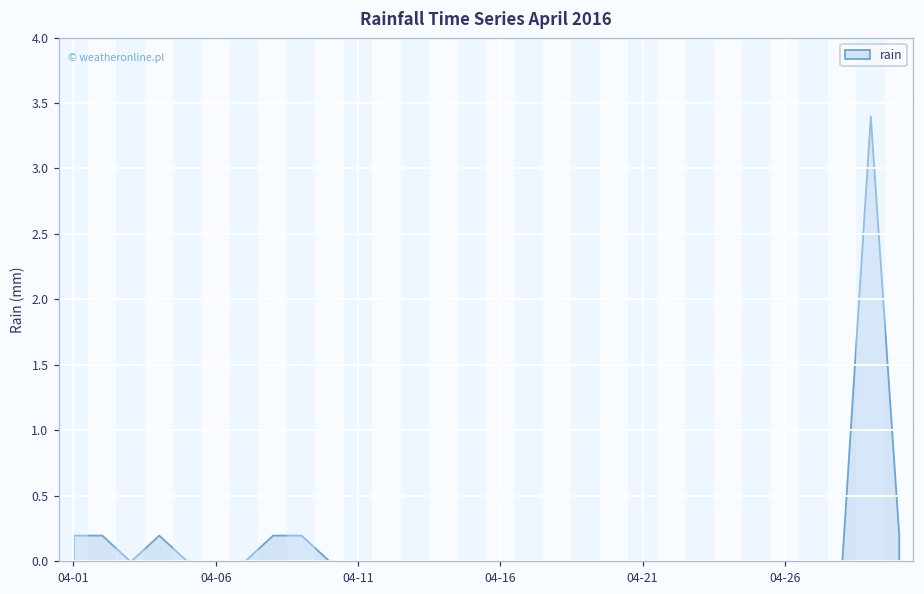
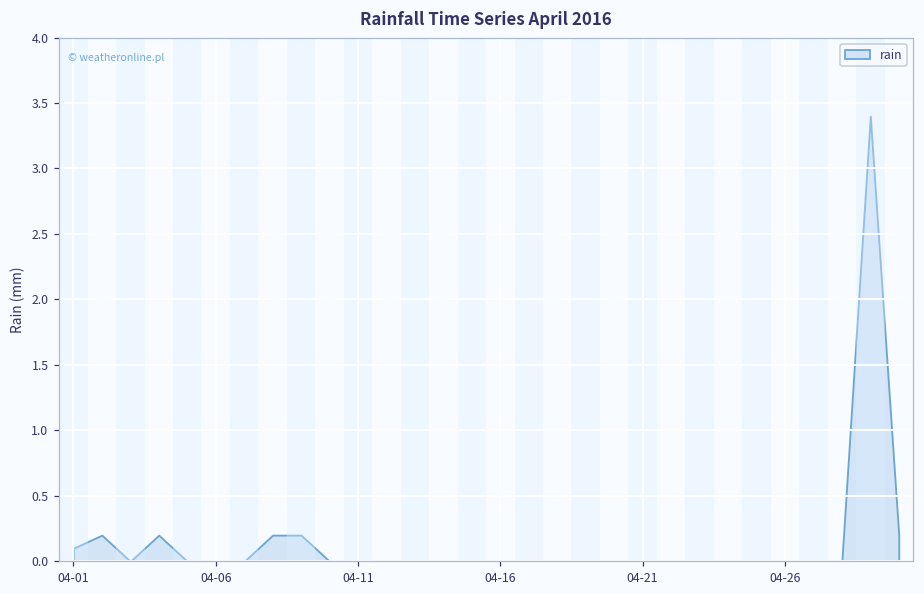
  {
-   "04-01": 0.2,
+   "04-01": 0.1,
    "04-06": 0.0,
    "04-11": 0.0,
    "04-16": 0.0,
    "04-21": 0.0,
    "04-26": 0.0
  }
